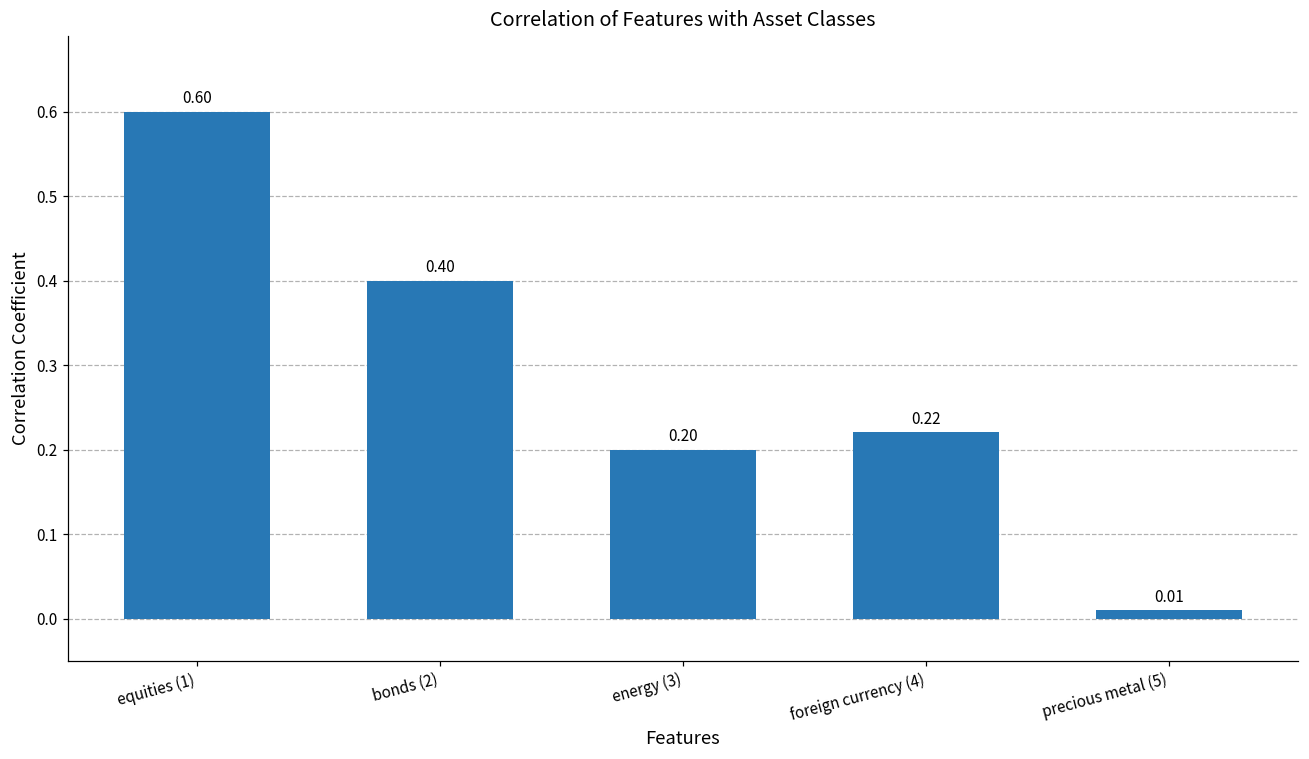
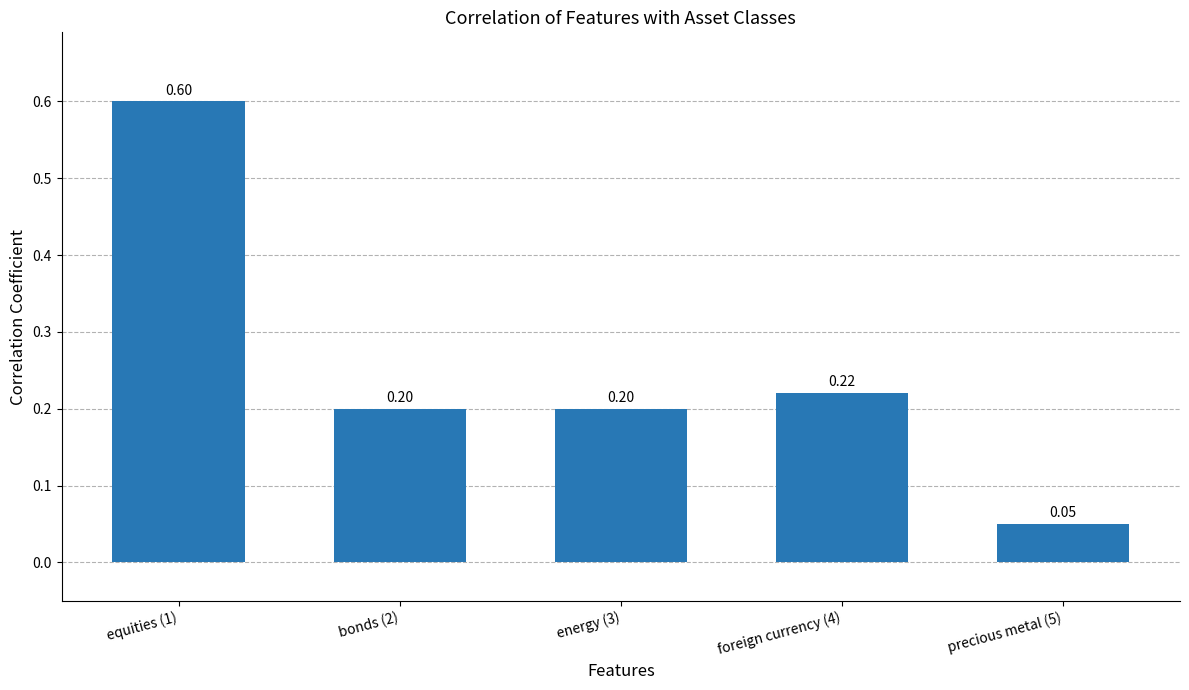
  {
    "equities (1)": 0.60,
-   "bonds (2)": 0.40,
+   "bonds (2)": 0.20,
    "energy (3)": 0.20,
    "foreign currency (4)": 0.22,
-   "precious metal (5)": 0.01
+   "precious metal (5)": 0.05
  }
